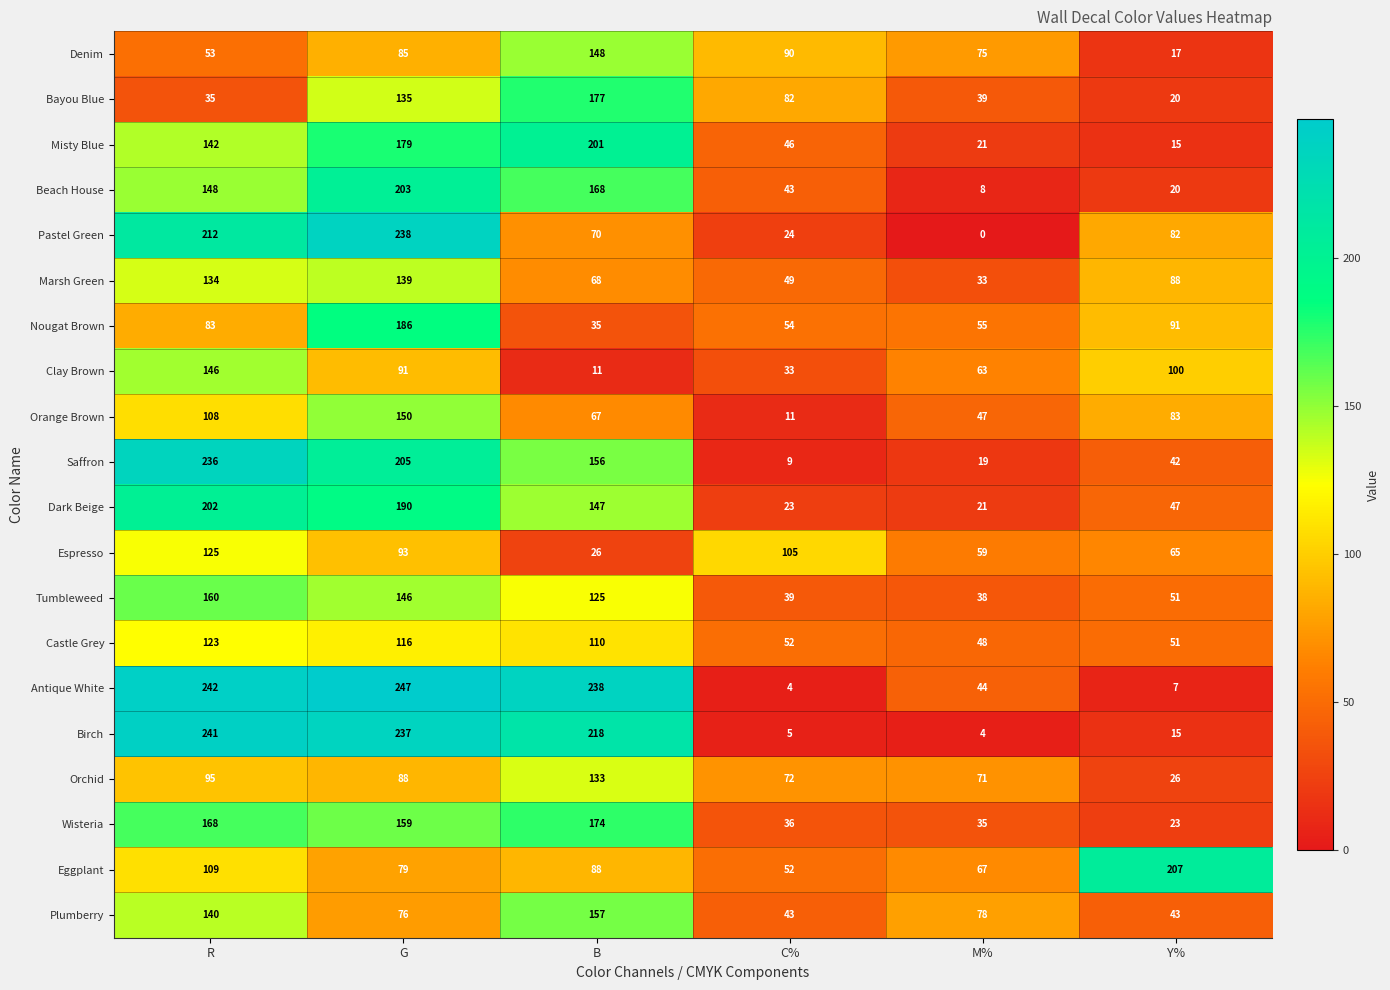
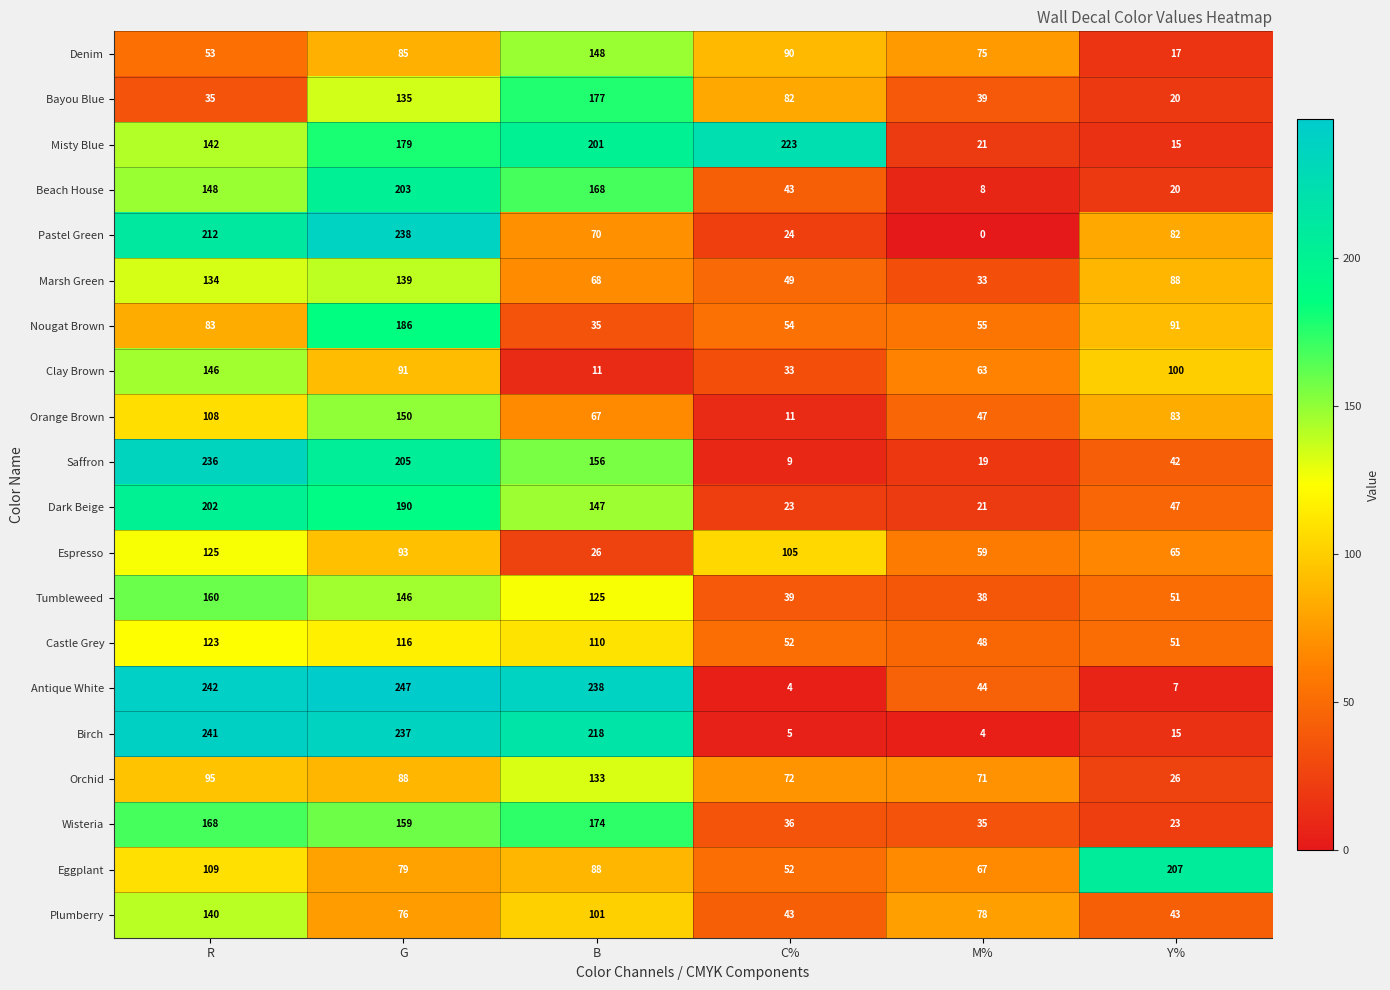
  {
    "Denim": {
      "R": 53,
      "G": 85,
      "B": 148,
      "C%": 90,
      "M%": 75,
      "Y%": 17
    },
    "Bayou Blue": {
      "R": 35,
      "G": 135,
      "B": 177,
      "C%": 82,
      "M%": 39,
      "Y%": 20
    },
    "Misty Blue": {
      "R": 142,
      "G": 179,
      "B": 201,
-     "C%": 46,
+     "C%": 223,
      "M%": 21,
      "Y%": 15
    },
    "Beach House": {
      "R": 148,
      "G": 203,
      "B": 168,
      "C%": 43,
      "M%": 8,
      "Y%": 20
    },
    "Pastel Green": {
      "R": 212,
      "G": 238,
      "B": 70,
      "C%": 24,
      "M%": 0,
      "Y%": 82
    },
    "Marsh Green": {
      "R": 134,
      "G": 139,
      "B": 68,
      "C%": 49,
      "M%": 33,
      "Y%": 88
    },
    "Nougat Brown": {
      "R": 83,
      "G": 186,
      "B": 35,
      "C%": 54,
      "M%": 55,
      "Y%": 91
    },
    "Clay Brown": {
      "R": 146,
      "G": 91,
      "B": 11,
      "C%": 33,
      "M%": 63,
      "Y%": 100
    },
    "Orange Brown": {
      "R": 108,
      "G": 150,
      "B": 67,
      "C%": 11,
      "M%": 47,
      "Y%": 83
    },
    "Saffron": {
      "R": 236,
      "G": 205,
      "B": 156,
      "C%": 9,
      "M%": 19,
      "Y%": 42
    },
    "Dark Beige": {
      "R": 202,
      "G": 190,
      "B": 147,
      "C%": 23,
      "M%": 21,
      "Y%": 47
    },
    "Espresso": {
      "R": 125,
      "G": 93,
      "B": 26,
      "C%": 105,
      "M%": 59,
      "Y%": 65
    },
    "Tumbleweed": {
      "R": 160,
      "G": 146,
      "B": 125,
      "C%": 39,
      "M%": 38,
      "Y%": 51
    },
    "Castle Grey": {
      "R": 123,
      "G": 116,
      "B": 110,
      "C%": 52,
      "M%": 48,
      "Y%": 51
    },
    "Antique White": {
      "R": 242,
      "G": 247,
      "B": 238,
      "C%": 4,
      "M%": 44,
      "Y%": 7
    },
    "Birch": {
      "R": 241,
      "G": 237,
      "B": 218,
      "C%": 5,
      "M%": 4,
      "Y%": 15
    },
    "Orchid": {
      "R": 95,
      "G": 88,
      "B": 133,
      "C%": 72,
      "M%": 71,
      "Y%": 26
    },
    "Wisteria": {
      "R": 168,
      "G": 159,
      "B": 174,
      "C%": 36,
      "M%": 35,
      "Y%": 23
    },
    "Eggplant": {
      "R": 109,
      "G": 79,
      "B": 88,
      "C%": 52,
      "M%": 67,
      "Y%": 207
    },
    "Plumberry": {
      "R": 140,
      "G": 76,
-     "B": 157,
+     "B": 101,
      "C%": 43,
      "M%": 78,
      "Y%": 43
    }
  }
